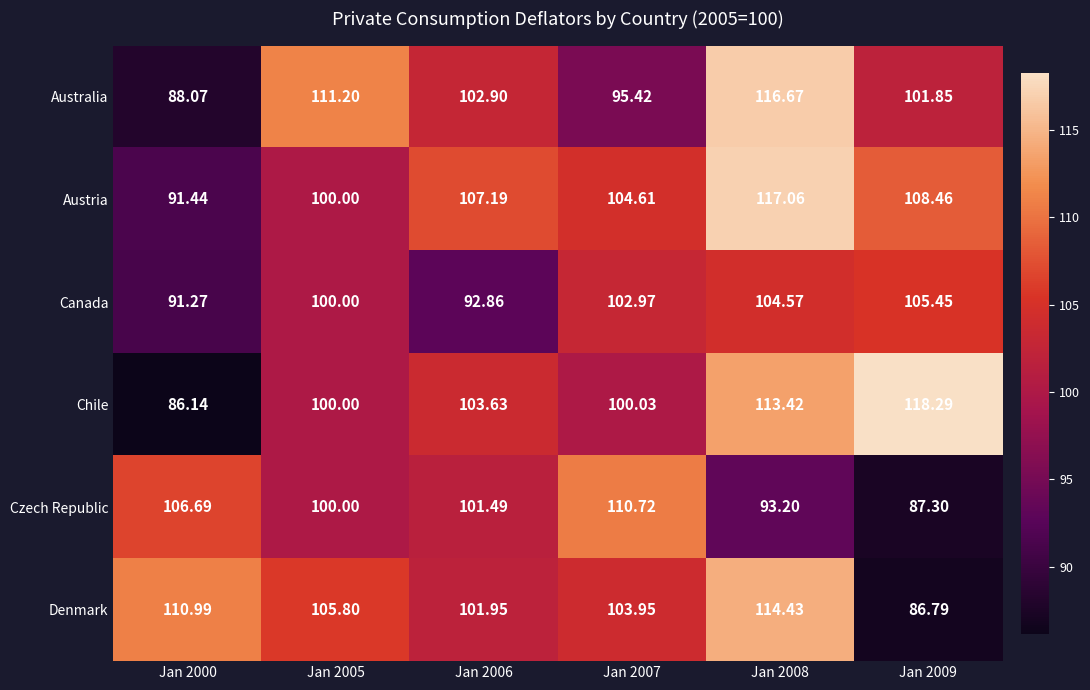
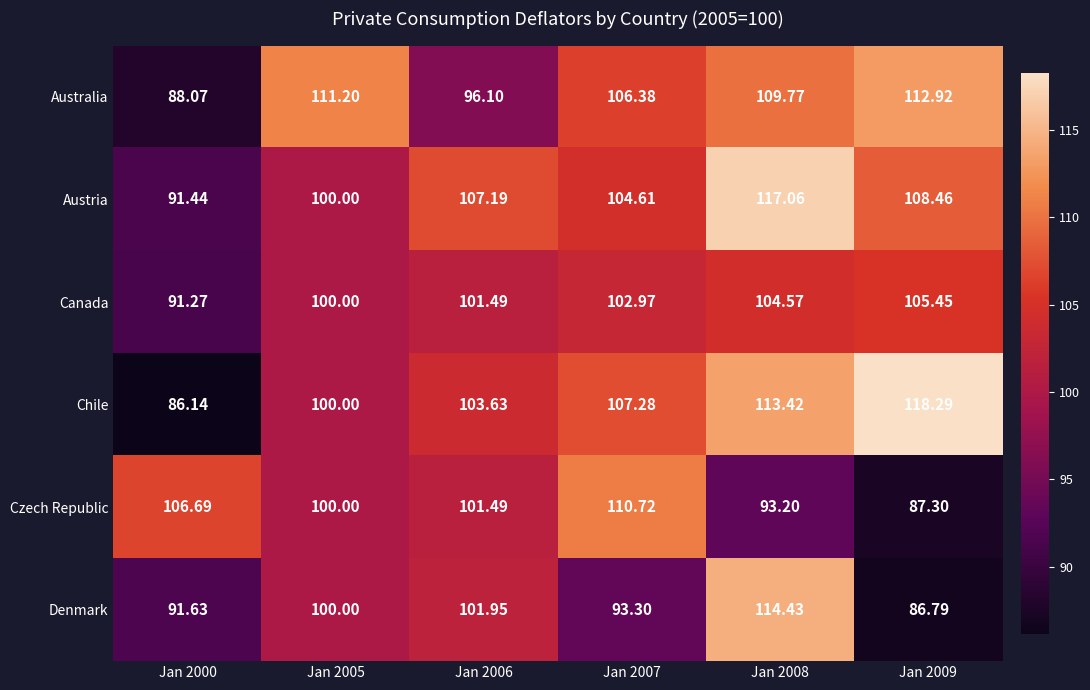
  {
    "Australia": {
      "Jan 2000": 88.07,
      "Jan 2005": 111.20,
-     "Jan 2006": 102.90,
-     "Jan 2007": 95.42,
-     "Jan 2008": 116.67,
-     "Jan 2009": 101.85
+     "Jan 2006": 96.10,
+     "Jan 2007": 106.38,
+     "Jan 2008": 109.77,
+     "Jan 2009": 112.92
    },
    "Austria": {
      "Jan 2000": 91.44,
      "Jan 2005": 100.00,
      "Jan 2006": 107.19,
      "Jan 2007": 104.61,
      "Jan 2008": 117.06,
      "Jan 2009": 108.46
    },
    "Canada": {
      "Jan 2000": 91.27,
      "Jan 2005": 100.00,
-     "Jan 2006": 92.86,
+     "Jan 2006": 101.49,
      "Jan 2007": 102.97,
      "Jan 2008": 104.57,
      "Jan 2009": 105.45
    },
    "Chile": {
      "Jan 2000": 86.14,
      "Jan 2005": 100.00,
      "Jan 2006": 103.63,
-     "Jan 2007": 100.03,
+     "Jan 2007": 107.28,
      "Jan 2008": 113.42,
      "Jan 2009": 118.29
    },
    "Czech Republic": {
      "Jan 2000": 106.69,
      "Jan 2005": 100.00,
      "Jan 2006": 101.49,
      "Jan 2007": 110.72,
      "Jan 2008": 93.20,
      "Jan 2009": 87.30
    },
    "Denmark": {
-     "Jan 2000": 110.99,
-     "Jan 2005": 105.80,
+     "Jan 2000": 91.63,
+     "Jan 2005": 100.00,
      "Jan 2006": 101.95,
-     "Jan 2007": 103.95,
+     "Jan 2007": 93.30,
      "Jan 2008": 114.43,
      "Jan 2009": 86.79
    }
  }
